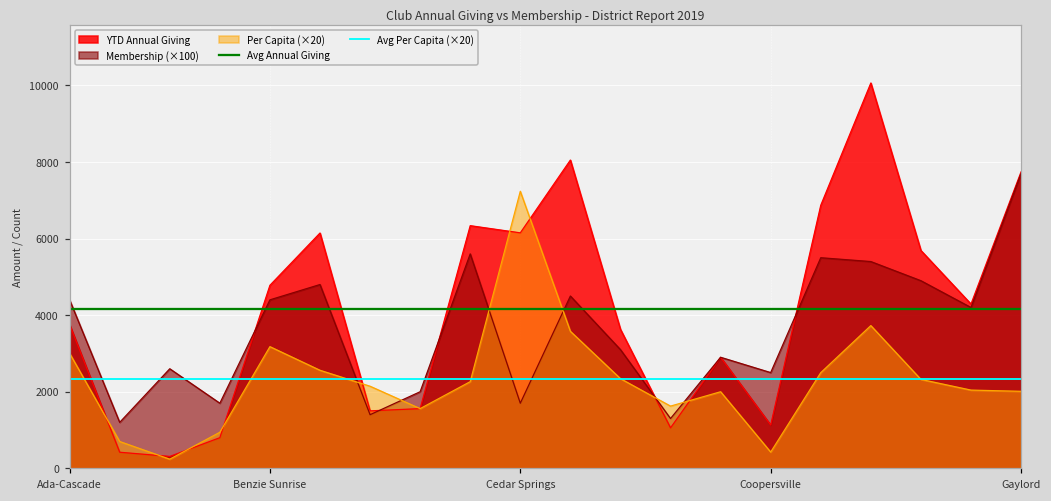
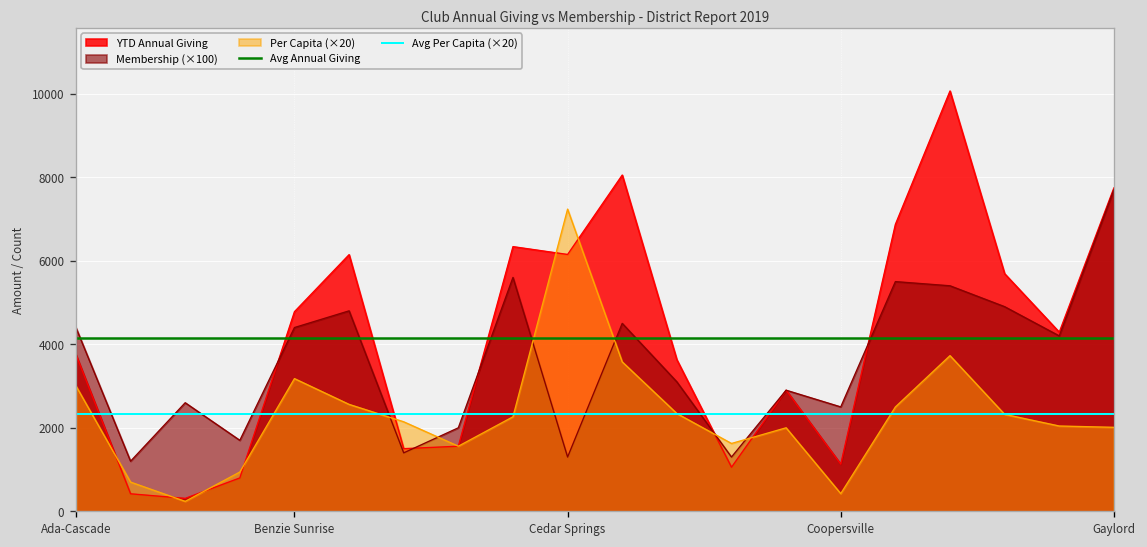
  {
    "YTD Annual Giving": {
      "Ada-Cascade": 3800,
      "Benzie Sunrise": 4800,
      "Cedar Springs": 6200,
      "Coopersville": 1100
    },
    "Membership (×100)": {
      "Ada-Cascade": 4400,
      "Benzie Sunrise": 4400,
-     "Cedar Springs": 1700,
+     "Cedar Springs": 1300,
      "Coopersville": 2500
    },
    "Per Capita (×20)": {
      "Ada-Cascade": 3000,
      "Benzie Sunrise": 3200,
      "Cedar Springs": 7200,
      "Coopersville": 400,
      "Gaylord": 2000
    },
    "Avg Annual Giving": {
      "Ada-Cascade": 4200,
      "Benzie Sunrise": 4200,
      "Cedar Springs": 4200,
      "Coopersville": 4200,
      "Gaylord": 4200
    },
    "Avg Per Capita (×20)": {
      "Ada-Cascade": 2300,
      "Benzie Sunrise": 2300,
      "Cedar Springs": 2300,
      "Coopersville": 2300,
      "Gaylord": 2300
    }
  }
